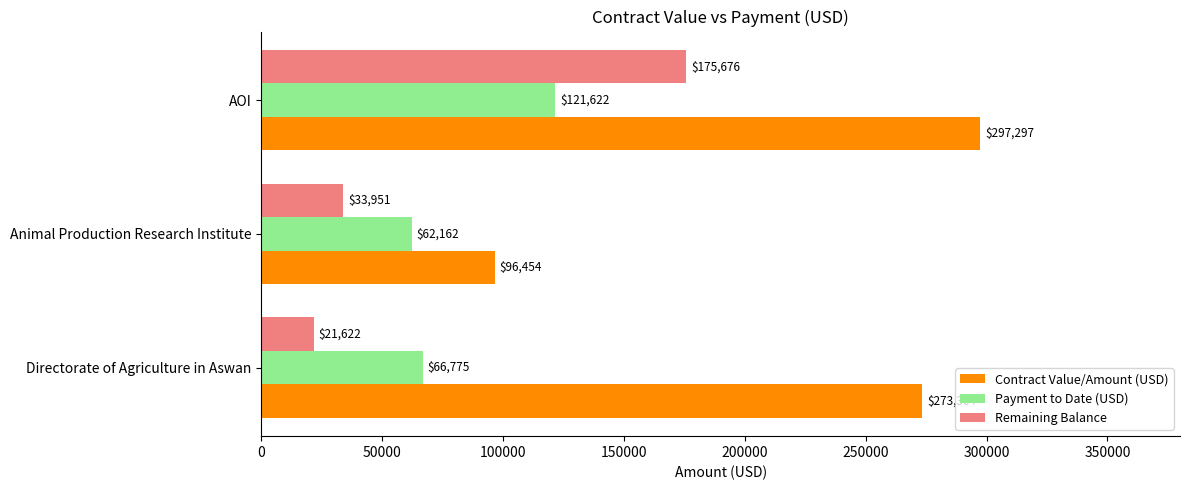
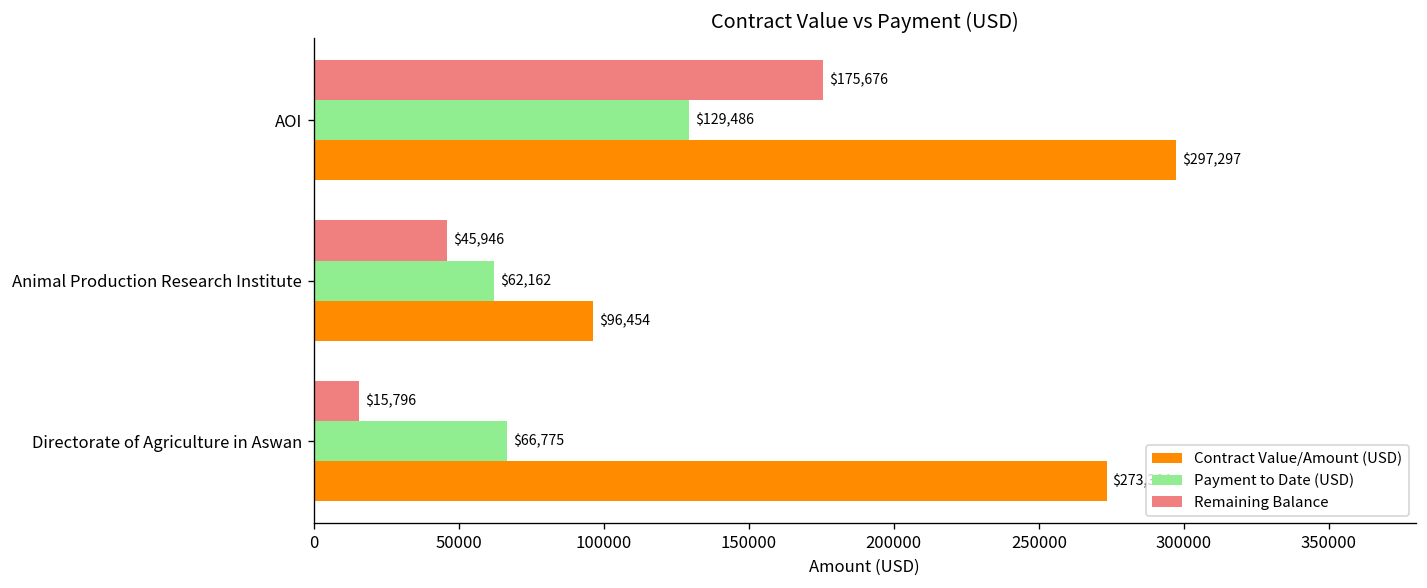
  {
    "Contract Value/Amount (USD)": {
      "AOI": "$297,297",
      "Animal Production Research Institute": "$96,454"
    },
    "Payment to Date (USD)": {
-     "AOI": "$121,622",
+     "AOI": "$129,486",
      "Animal Production Research Institute": "$62,162",
      "Directorate of Agriculture in Aswan": "$66,775"
    },
    "Remaining Balance": {
      "AOI": "$175,676",
-     "Animal Production Research Institute": "$33,951",
-     "Directorate of Agriculture in Aswan": "$21,622"
+     "Animal Production Research Institute": "$45,946",
+     "Directorate of Agriculture in Aswan": "$15,796"
    }
  }
